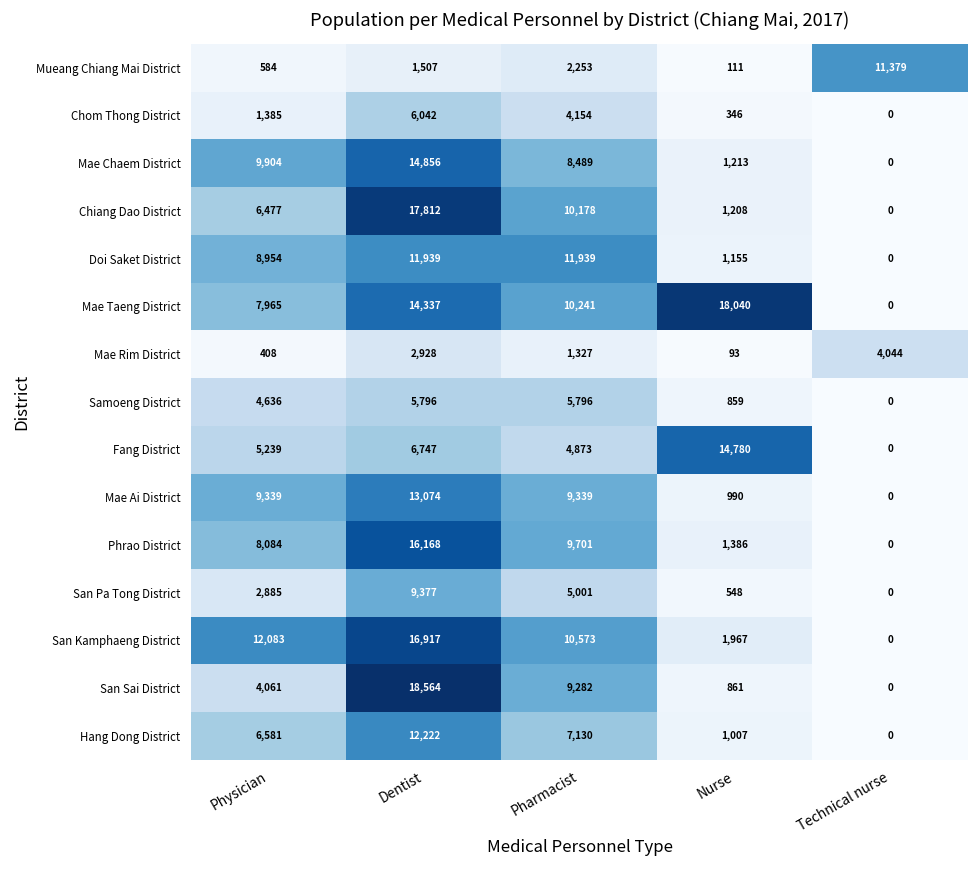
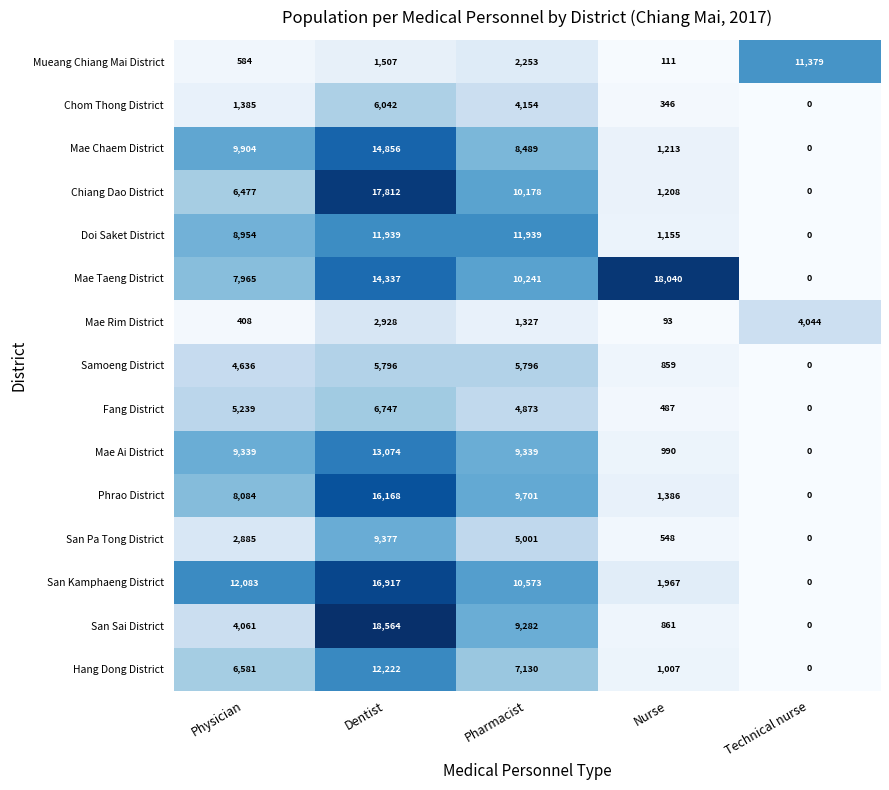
  {
    "Mueang Chiang Mai District": {
      "Physician": "584",
      "Dentist": "1,507",
      "Pharmacist": "2,253",
      "Nurse": "111",
      "Technical nurse": "11,379"
    },
    "Chom Thong District": {
      "Physician": "1,385",
      "Dentist": "6,042",
      "Pharmacist": "4,154",
      "Nurse": "346",
      "Technical nurse": "0"
    },
    "Mae Chaem District": {
      "Physician": "9,904",
      "Dentist": "14,856",
      "Pharmacist": "8,489",
      "Nurse": "1,213",
      "Technical nurse": "0"
    },
    "Chiang Dao District": {
      "Physician": "6,477",
      "Dentist": "17,812",
      "Pharmacist": "10,178",
      "Nurse": "1,208",
      "Technical nurse": "0"
    },
    "Doi Saket District": {
      "Physician": "8,954",
      "Dentist": "11,939",
      "Pharmacist": "11,939",
      "Nurse": "1,155",
      "Technical nurse": "0"
    },
    "Mae Taeng District": {
      "Physician": "7,965",
      "Dentist": "14,337",
      "Pharmacist": "10,241",
      "Nurse": "18,040",
      "Technical nurse": "0"
    },
    "Mae Rim District": {
      "Physician": "408",
      "Dentist": "2,928",
      "Pharmacist": "1,327",
      "Nurse": "93",
      "Technical nurse": "4,044"
    },
    "Samoeng District": {
      "Physician": "4,636",
      "Dentist": "5,796",
      "Pharmacist": "5,796",
      "Nurse": "859",
      "Technical nurse": "0"
    },
    "Fang District": {
      "Physician": "5,239",
      "Dentist": "6,747",
      "Pharmacist": "4,873",
-     "Nurse": "14,780",
+     "Nurse": "487",
      "Technical nurse": "0"
    },
    "Mae Ai District": {
      "Physician": "9,339",
      "Dentist": "13,074",
      "Pharmacist": "9,339",
      "Nurse": "990",
      "Technical nurse": "0"
    },
    "Phrao District": {
      "Physician": "8,084",
      "Dentist": "16,168",
      "Pharmacist": "9,701",
      "Nurse": "1,386",
      "Technical nurse": "0"
    },
    "San Pa Tong District": {
      "Physician": "2,885",
      "Dentist": "9,377",
      "Pharmacist": "5,001",
      "Nurse": "548",
      "Technical nurse": "0"
    },
    "San Kamphaeng District": {
      "Physician": "12,083",
      "Dentist": "16,917",
      "Pharmacist": "10,573",
      "Nurse": "1,967",
      "Technical nurse": "0"
    },
    "San Sai District": {
      "Physician": "4,061",
      "Dentist": "18,564",
      "Pharmacist": "9,282",
      "Nurse": "861",
      "Technical nurse": "0"
    },
    "Hang Dong District": {
      "Physician": "6,581",
      "Dentist": "12,222",
      "Pharmacist": "7,130",
      "Nurse": "1,007",
      "Technical nurse": "0"
    }
  }
